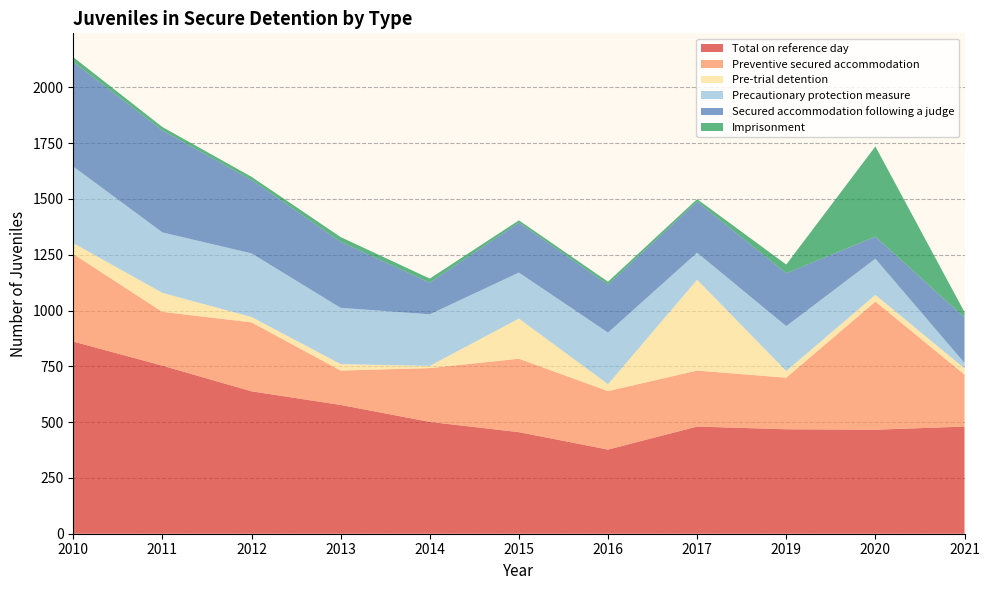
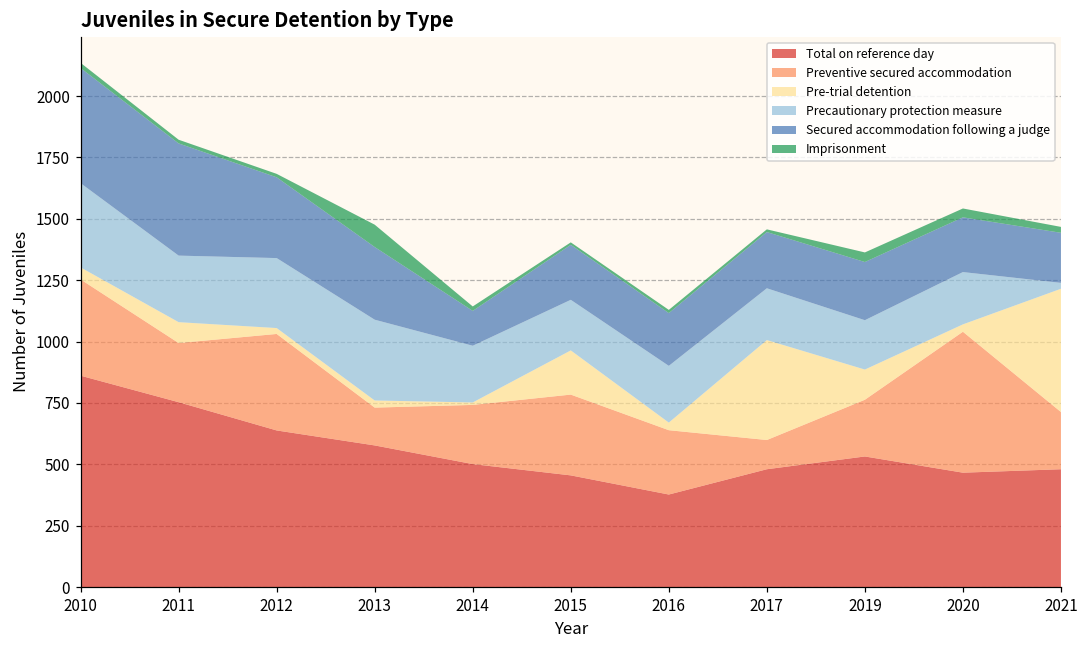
  {
    "Total on reference day": {
      "2010": 860,
      "2011": 750,
      "2012": 640,
      "2013": 580,
      "2014": 500,
      "2015": 460,
      "2016": 380,
      "2017": 480,
-     "2019": 470,
+     "2019": 530,
      "2020": 470,
      "2021": 480
    },
    "Preventive secured accommodation": {
      "2010": 390,
      "2011": 240,
-     "2012": 310,
+     "2012": 390,
      "2013": 150,
      "2015": 330,
      "2016": 260,
-     "2017": 250,
+     "2017": 120,
      "2019": 230,
      "2020": 570,
      "2021": 230
    },
    "Pre-trial detention": {
      "2010": 50,
      "2011": 90,
      "2012": 20,
      "2013": 30,
      "2015": 180,
      "2016": 30,
      "2017": 410,
-     "2019": 30,
+     "2019": 120,
      "2020": 30,
-     "2021": 30
+     "2021": 500
    },
    "Precautionary protection measure": {
      "2010": 340,
      "2011": 270,
      "2012": 290,
-     "2013": 250,
+     "2013": 330,
      "2014": 230,
      "2015": 210,
      "2016": 230,
-     "2017": 120,
+     "2017": 210,
      "2019": 200,
-     "2020": 160,
+     "2020": 210,
      "2021": 20
    },
    "Secured accommodation following a judge": {
      "2010": 470,
      "2011": 460,
      "2012": 330,
      "2013": 300,
      "2014": 140,
      "2016": 220,
      "2019": 240,
-     "2020": 100,
+     "2020": 220,
      "2021": 200
    },
    "Imprisonment": {
      "2010": 20,
      "2011": 20,
      "2012": 10,
-     "2013": 20,
+     "2013": 90,
      "2014": 20,
      "2016": 10,
      "2019": 40,
-     "2020": 400,
+     "2020": 40,
      "2021": 20
    }
  }
